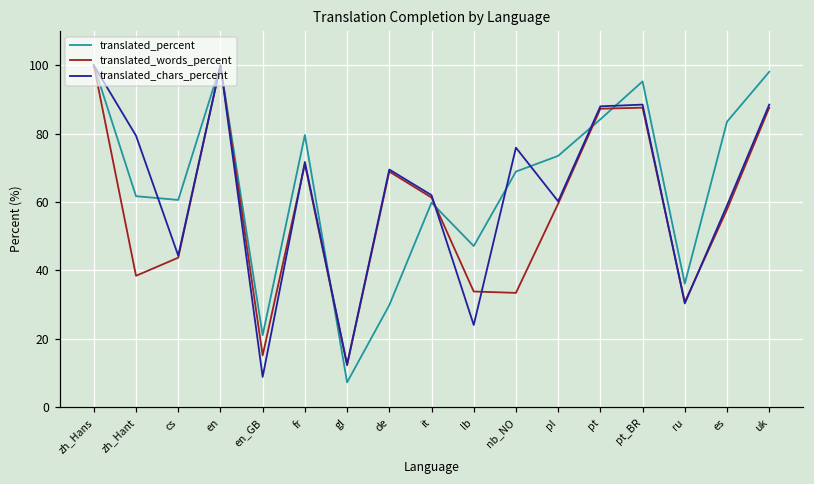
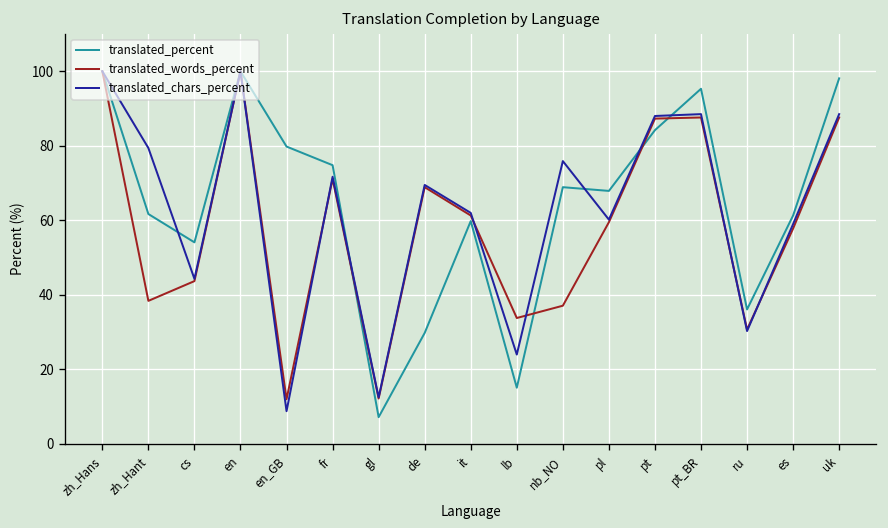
  {
    "translated_percent": {
      "zh_Hant": 62,
-     "cs": 61,
-     "en_GB": 21,
-     "fr": 80,
+     "cs": 54,
+     "en_GB": 80,
+     "fr": 75,
      "gl": 7,
      "de": 30,
      "it": 60,
-     "lb": 47,
+     "lb": 15,
      "nb_NO": 69,
-     "pl": 74,
+     "pl": 68,
      "pt": 84,
      "pt_BR": 95,
      "ru": 36,
-     "es": 84,
+     "es": 61,
      "uk": 98
    },
    "translated_words_percent": {
      "zh_Hant": 38,
-     "en_GB": 15,
+     "en_GB": 12,
      "lb": 34,
-     "nb_NO": 33,
+     "nb_NO": 37,
      "pt_BR": 88,
      "es": 58,
      "uk": 88
    },
    "translated_chars_percent": {
      "zh_Hant": 79,
      "en_GB": 9,
      "lb": 24,
      "nb_NO": 76,
      "pt_BR": 89,
      "es": 59,
      "uk": 89
    }
  }
